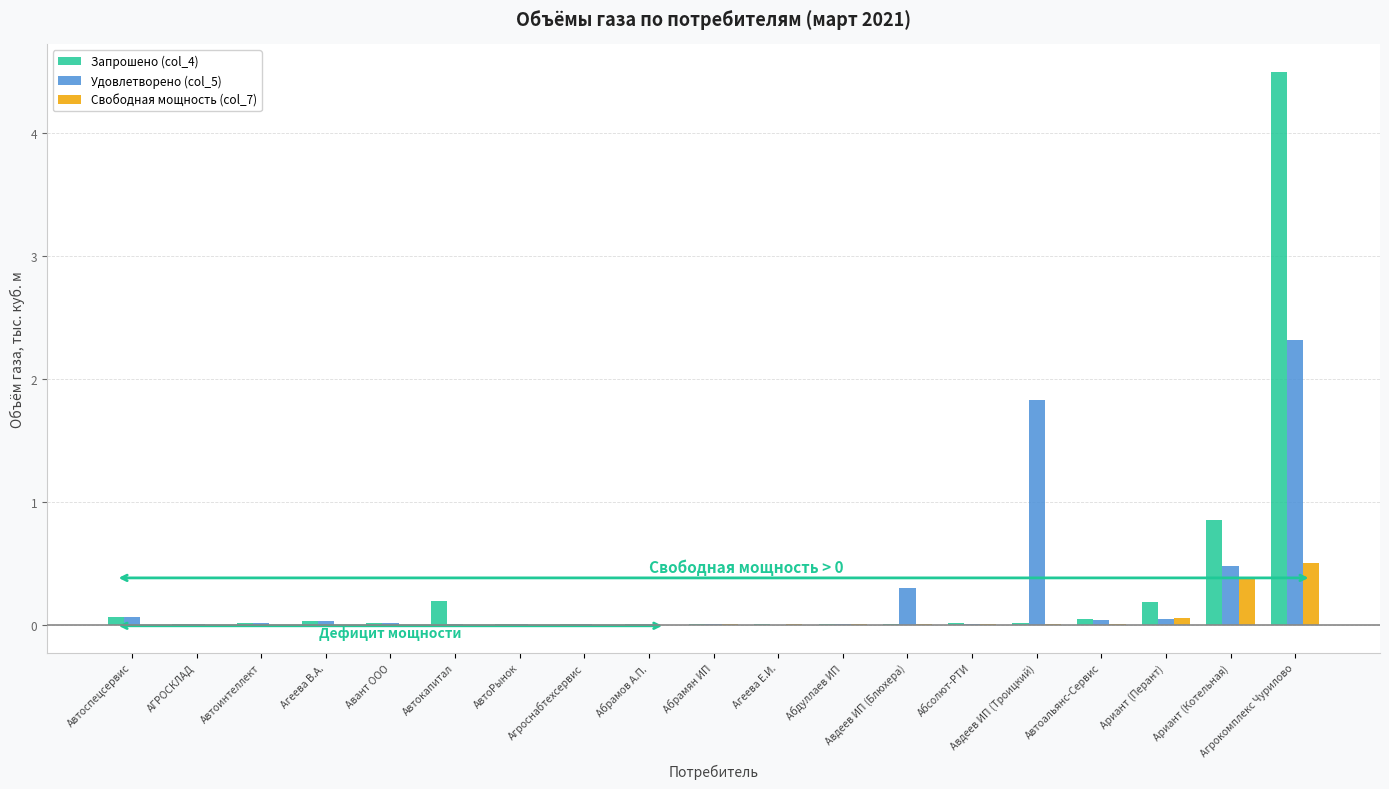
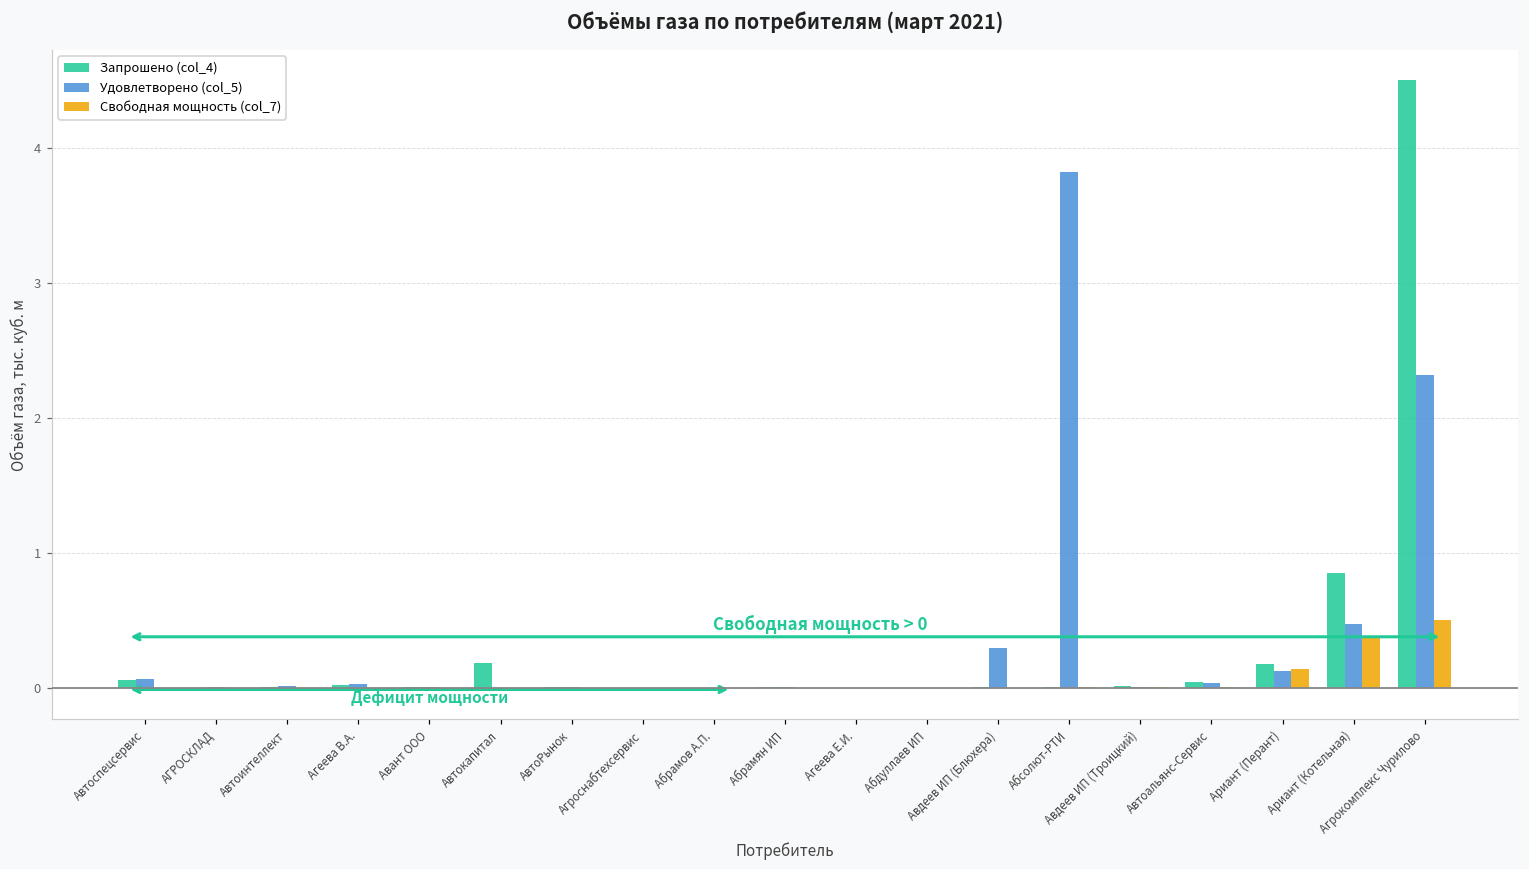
  {
    "Запрошено (col_4)": {
      "Автоспецсервис": 0.06,
      "Агеева В.А.": 0.03,
      "Автокапитал": 0.19,
      "Автоальянс-Сервис": 0.04,
      "Ариант (Перант)": 0.18,
      "Ариант (Котельная)": 0.85,
      "Агрокомплекс Чурилово": 4.50
    },
    "Удовлетворено (col_5)": {
      "Автоспецсервис": 0.06,
      "Агеева В.А.": 0.03,
      "Агеева Е.И.": 0.00,
      "Авдеев ИП (Блюхера)": 0.30,
-     "Абсолют-РТИ": 0.01,
-     "Авдеев ИП (Троицкий)": 1.83,
+     "Абсолют-РТИ": 3.82,
+     "Авдеев ИП (Троицкий)": 0.01,
      "Автоальянс-Сервис": 0.04,
-     "Ариант (Перант)": 0.05,
+     "Ариант (Перант)": 0.12,
      "Ариант (Котельная)": 0.47,
      "Агрокомплекс Чурилово": 2.32
    },
    "Свободная мощность (col_7)": {
-     "Ариант (Перант)": 0.06,
+     "Ариант (Перант)": 0.14,
      "Ариант (Котельная)": 0.38,
      "Агрокомплекс Чурилово": 0.50
    }
  }
